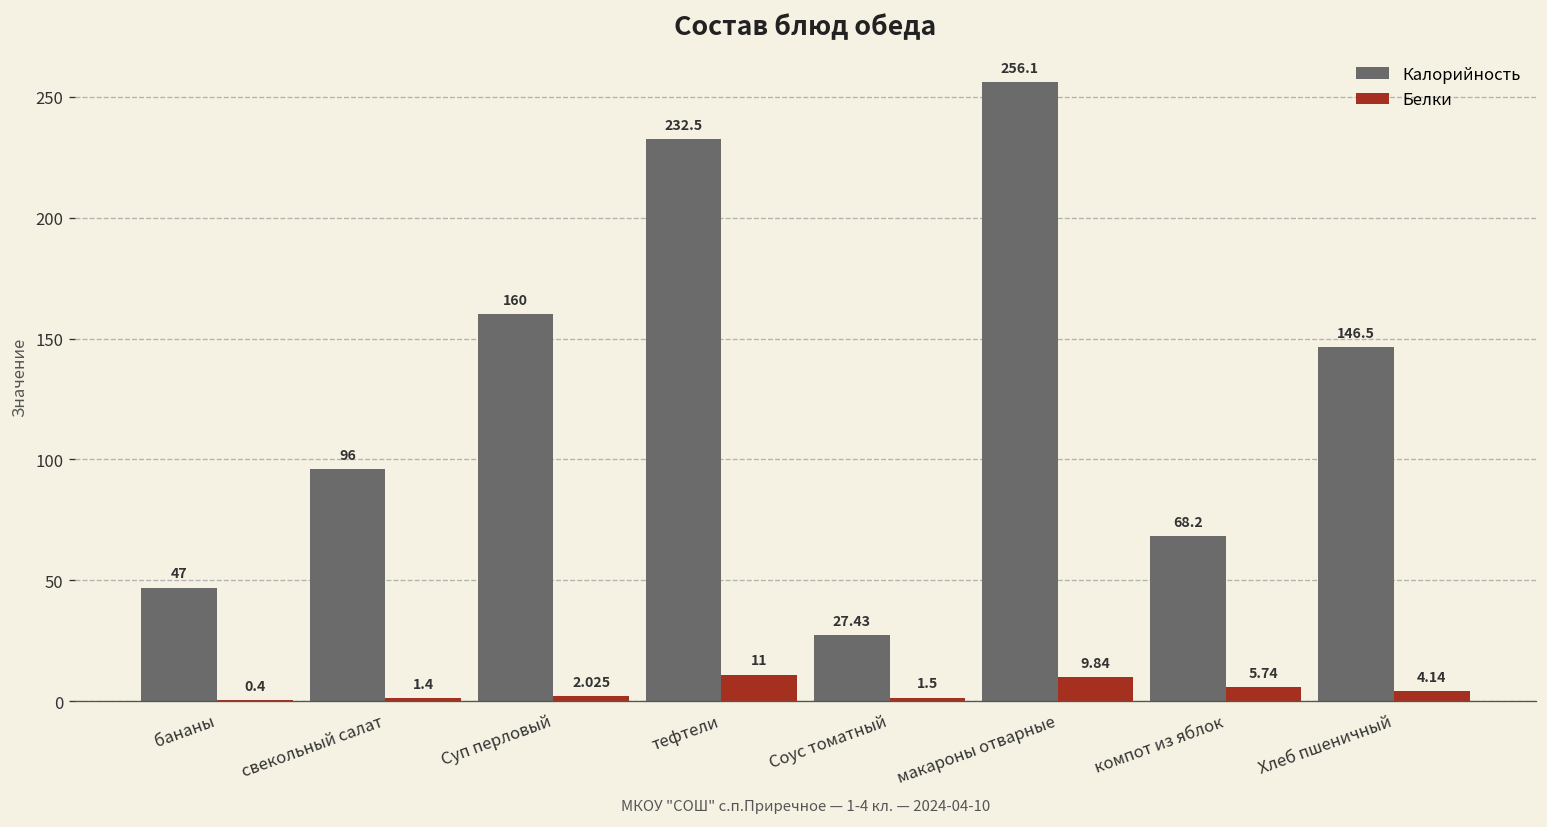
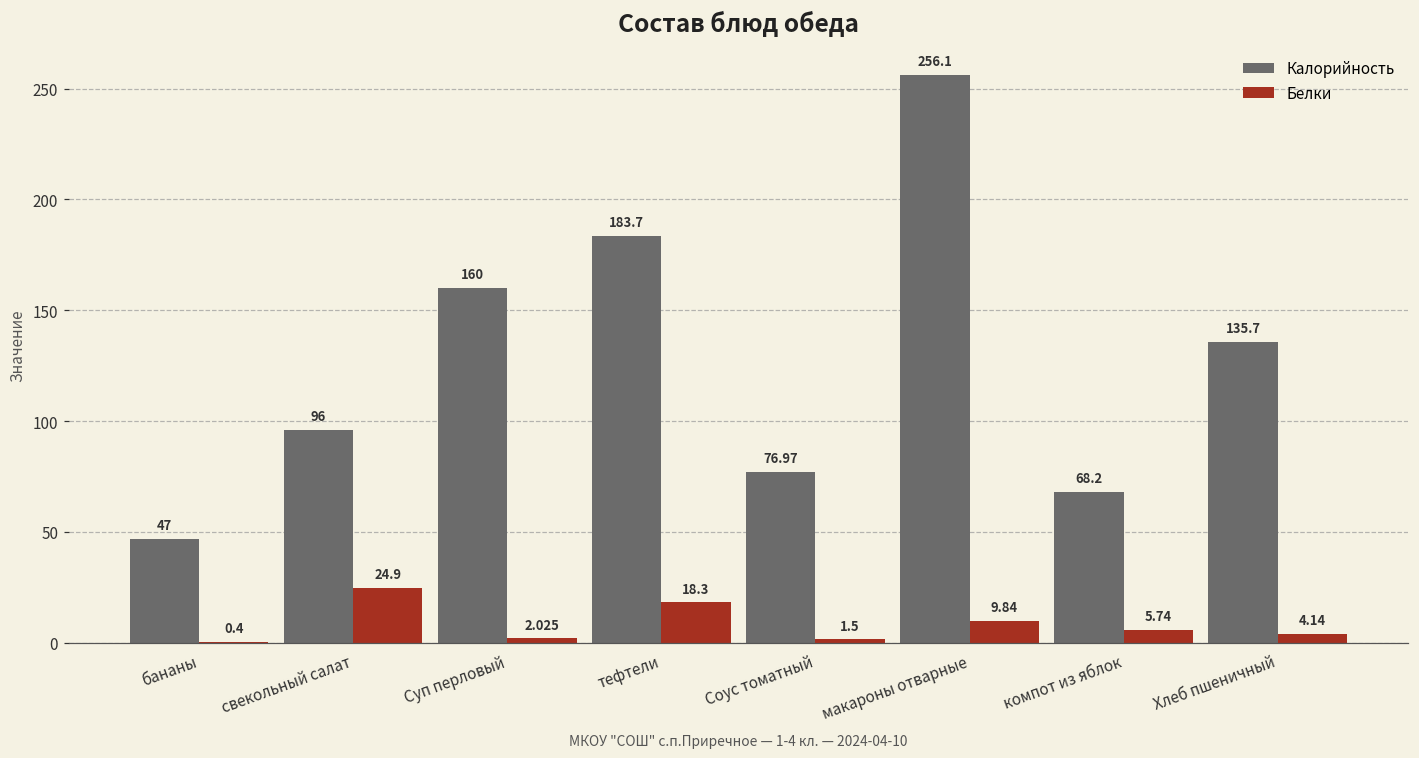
  {
    "Калорийность": {
      "бананы": 47,
      "свекольный салат": 96,
      "Суп перловый": 160,
-     "тефтели": 232.5,
-     "Соус томатный": 27.43,
+     "тефтели": 183.7,
+     "Соус томатный": 76.97,
      "макароны отварные": 256.1,
      "компот из яблок": 68.2,
-     "Хлеб пшеничный": 146.5
+     "Хлеб пшеничный": 135.7
    },
    "Белки": {
      "бананы": 0.4,
-     "свекольный салат": 1.4,
+     "свекольный салат": 24.9,
      "Суп перловый": 2.025,
-     "тефтели": 11,
+     "тефтели": 18.3,
      "Соус томатный": 1.5,
      "макароны отварные": 9.84,
      "компот из яблок": 5.74,
      "Хлеб пшеничный": 4.14
    }
  }
